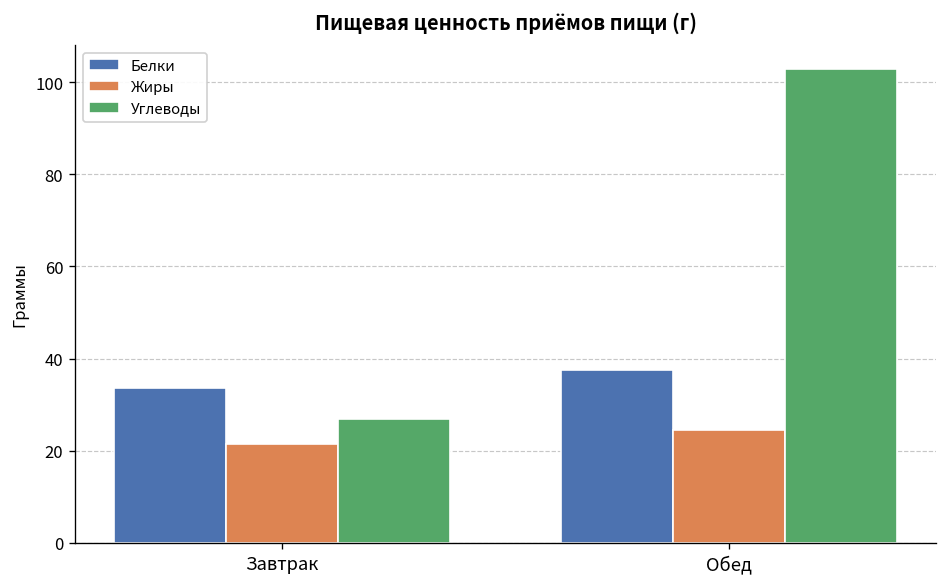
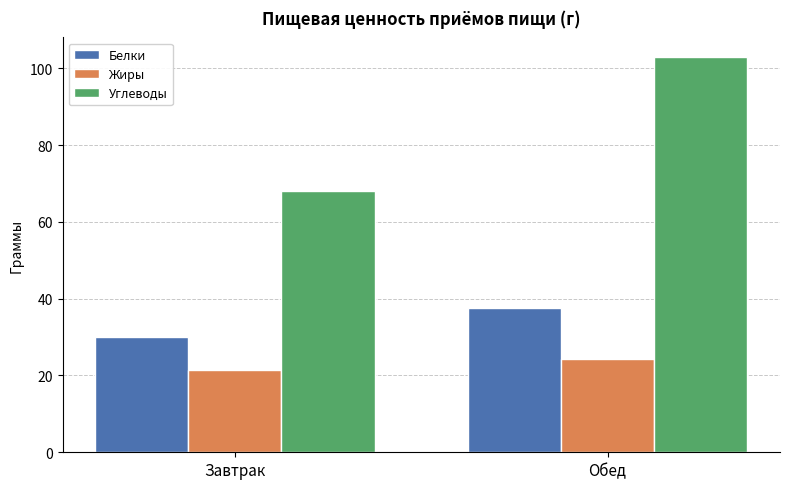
  {
    "Белки": {
-     "Завтрак": 34,
+     "Завтрак": 30,
      "Обед": 38
    },
    "Жиры": {
      "Завтрак": 22,
      "Обед": 24
    },
    "Углеводы": {
-     "Завтрак": 27,
+     "Завтрак": 68,
      "Обед": 103
    }
  }
